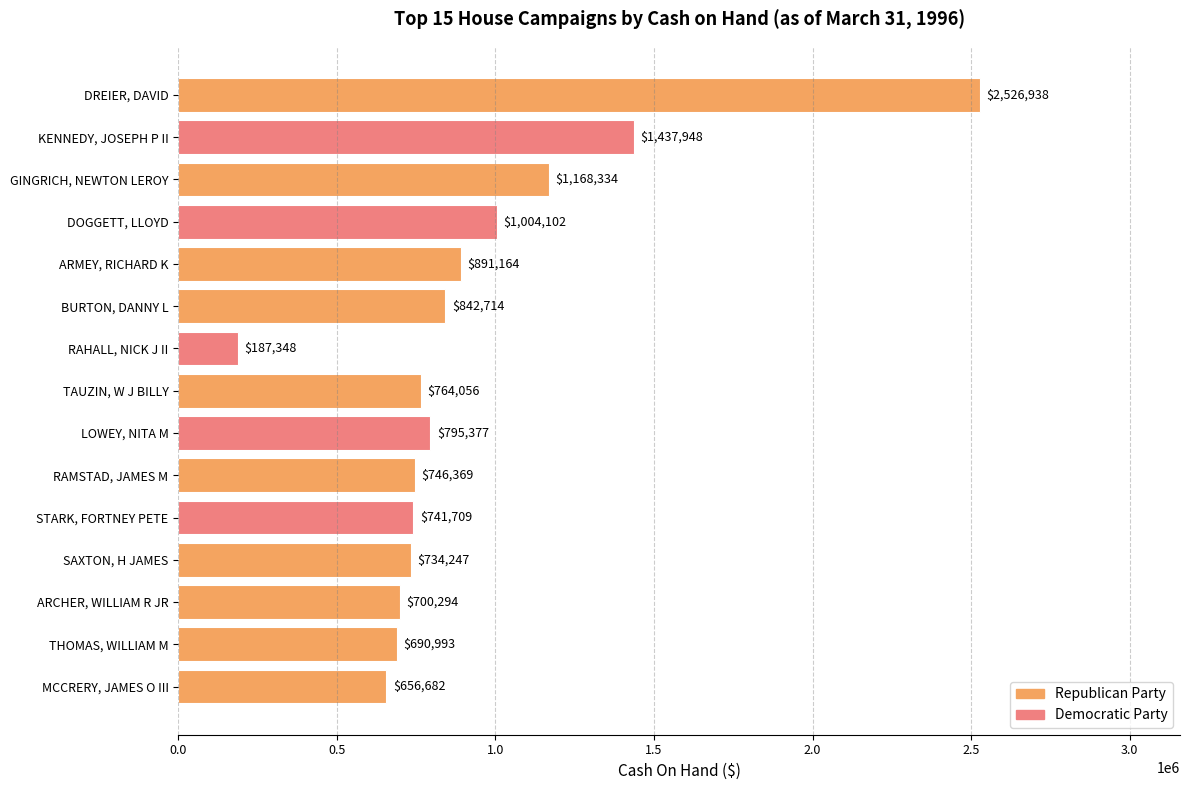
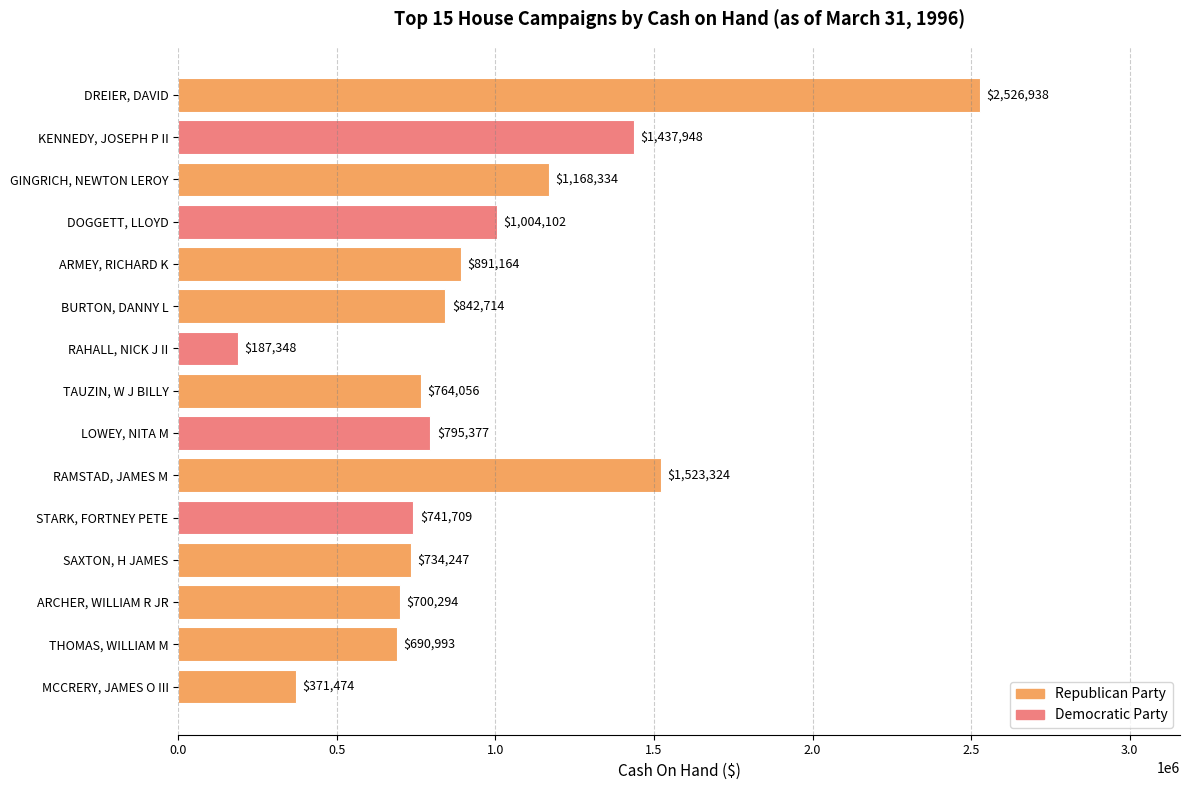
  {
    "DREIER, DAVID": "$2,526,938",
    "KENNEDY, JOSEPH P II": "$1,437,948",
    "GINGRICH, NEWTON LEROY": "$1,168,334",
    "DOGGETT, LLOYD": "$1,004,102",
    "ARMEY, RICHARD K": "$891,164",
    "BURTON, DANNY L": "$842,714",
    "RAHALL, NICK J II": "$187,348",
    "TAUZIN, W J BILLY": "$764,056",
    "LOWEY, NITA M": "$795,377",
-   "RAMSTAD, JAMES M": "$746,369",
+   "RAMSTAD, JAMES M": "$1,523,324",
    "STARK, FORTNEY PETE": "$741,709",
    "SAXTON, H JAMES": "$734,247",
    "ARCHER, WILLIAM R JR": "$700,294",
    "THOMAS, WILLIAM M": "$690,993",
-   "MCCRERY, JAMES O III": "$656,682"
+   "MCCRERY, JAMES O III": "$371,474"
  }
